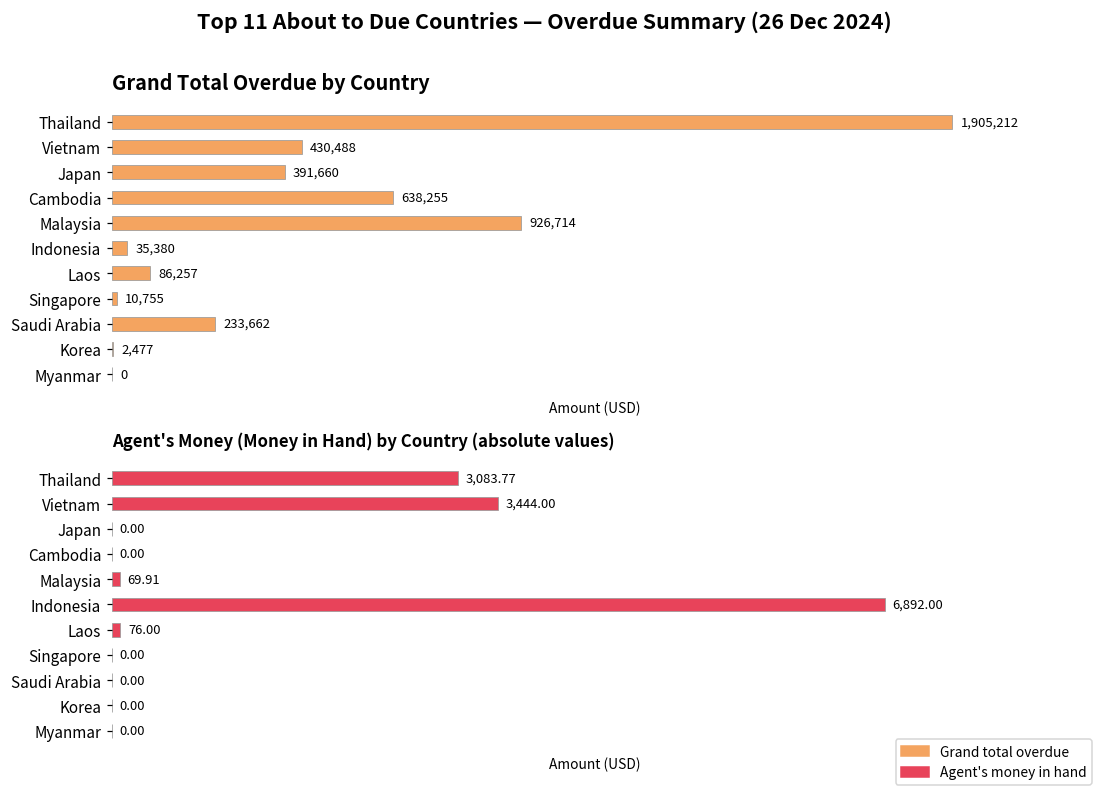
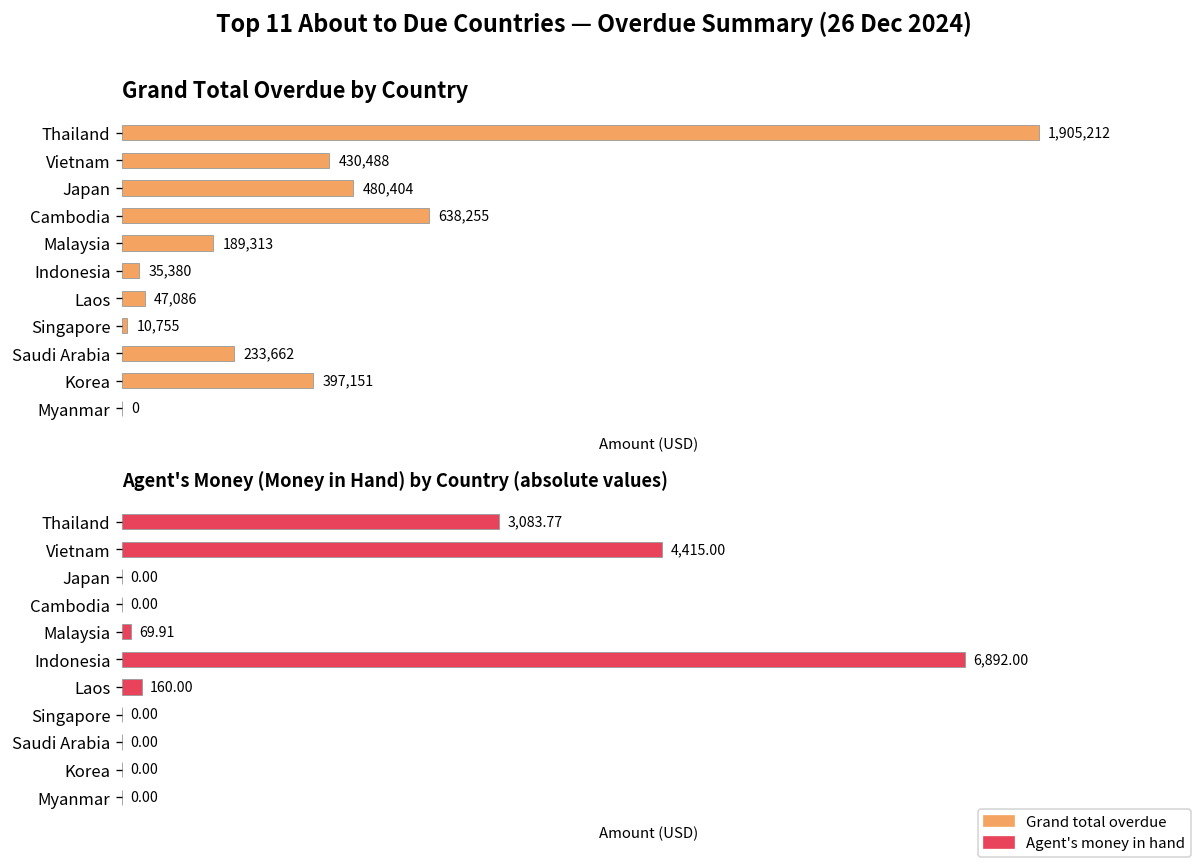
  {
    "Grand Total Overdue by Country": {
      "Thailand": "1,905,212",
      "Vietnam": "430,488",
-     "Japan": "391,660",
+     "Japan": "480,404",
      "Cambodia": "638,255",
-     "Malaysia": "926,714",
+     "Malaysia": "189,313",
      "Indonesia": "35,380",
-     "Laos": "86,257",
+     "Laos": "47,086",
      "Singapore": "10,755",
      "Saudi Arabia": "233,662",
-     "Korea": "2,477",
+     "Korea": "397,151",
      "Myanmar": "0"
    },
    "Agent's Money (Money in Hand) by Country (absolute values)": {
      "Thailand": "3,083.77",
-     "Vietnam": "3,444.00",
+     "Vietnam": "4,415.00",
      "Japan": "0.00",
      "Cambodia": "0.00",
      "Malaysia": "69.91",
      "Indonesia": "6,892.00",
-     "Laos": "76.00",
+     "Laos": "160.00",
      "Singapore": "0.00",
      "Saudi Arabia": "0.00",
      "Korea": "0.00",
      "Myanmar": "0.00"
    }
  }
